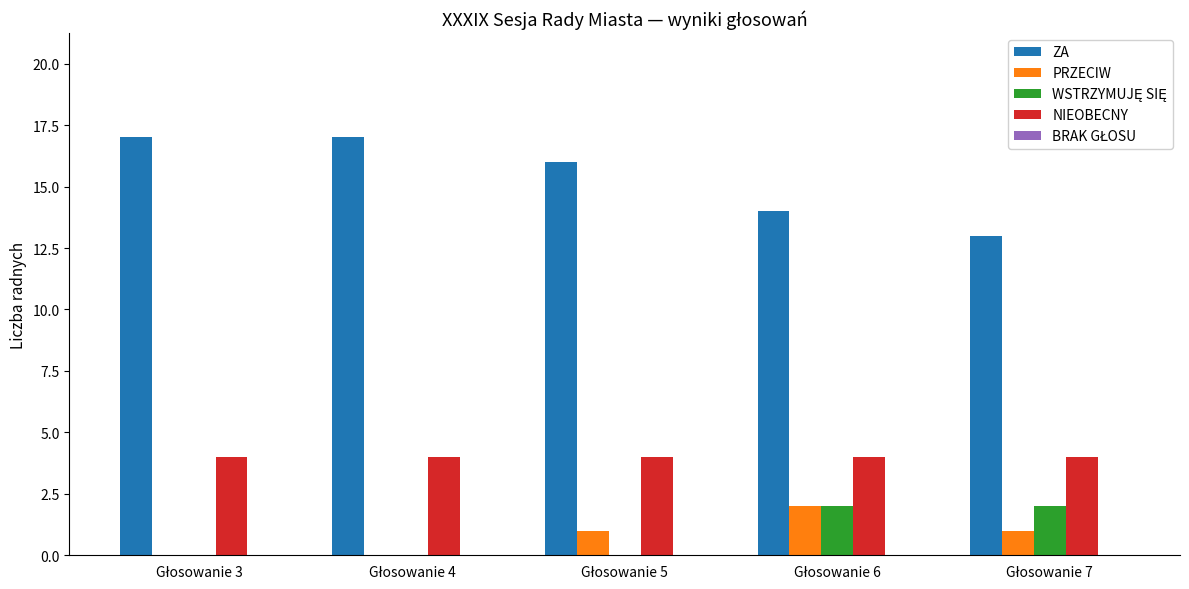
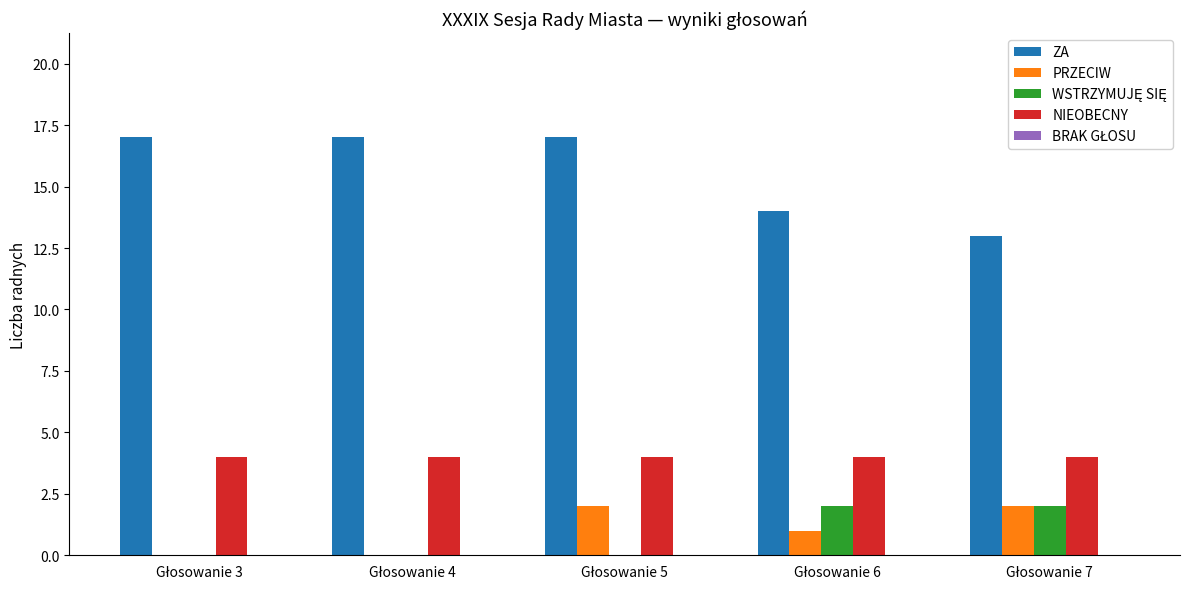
  {
    "ZA": {
      "Głosowanie 3": 17,
      "Głosowanie 4": 17,
-     "Głosowanie 5": 16,
+     "Głosowanie 5": 17,
      "Głosowanie 6": 14,
      "Głosowanie 7": 13
    },
    "PRZECIW": {
      "Głosowanie 3": 0,
      "Głosowanie 4": 0,
-     "Głosowanie 5": 1,
-     "Głosowanie 6": 2,
-     "Głosowanie 7": 1
+     "Głosowanie 5": 2,
+     "Głosowanie 6": 1,
+     "Głosowanie 7": 2
    },
    "WSTRZYMUJĘ SIĘ": {
      "Głosowanie 3": 0,
      "Głosowanie 4": 0,
      "Głosowanie 5": 0,
      "Głosowanie 6": 2,
      "Głosowanie 7": 2
    },
    "NIEOBECNY": {
      "Głosowanie 3": 4,
      "Głosowanie 4": 4,
      "Głosowanie 5": 4,
      "Głosowanie 6": 4,
      "Głosowanie 7": 4
    },
    "BRAK GŁOSU": {
      "Głosowanie 3": 0,
      "Głosowanie 4": 0,
      "Głosowanie 5": 0,
      "Głosowanie 6": 0,
      "Głosowanie 7": 0
    }
  }
